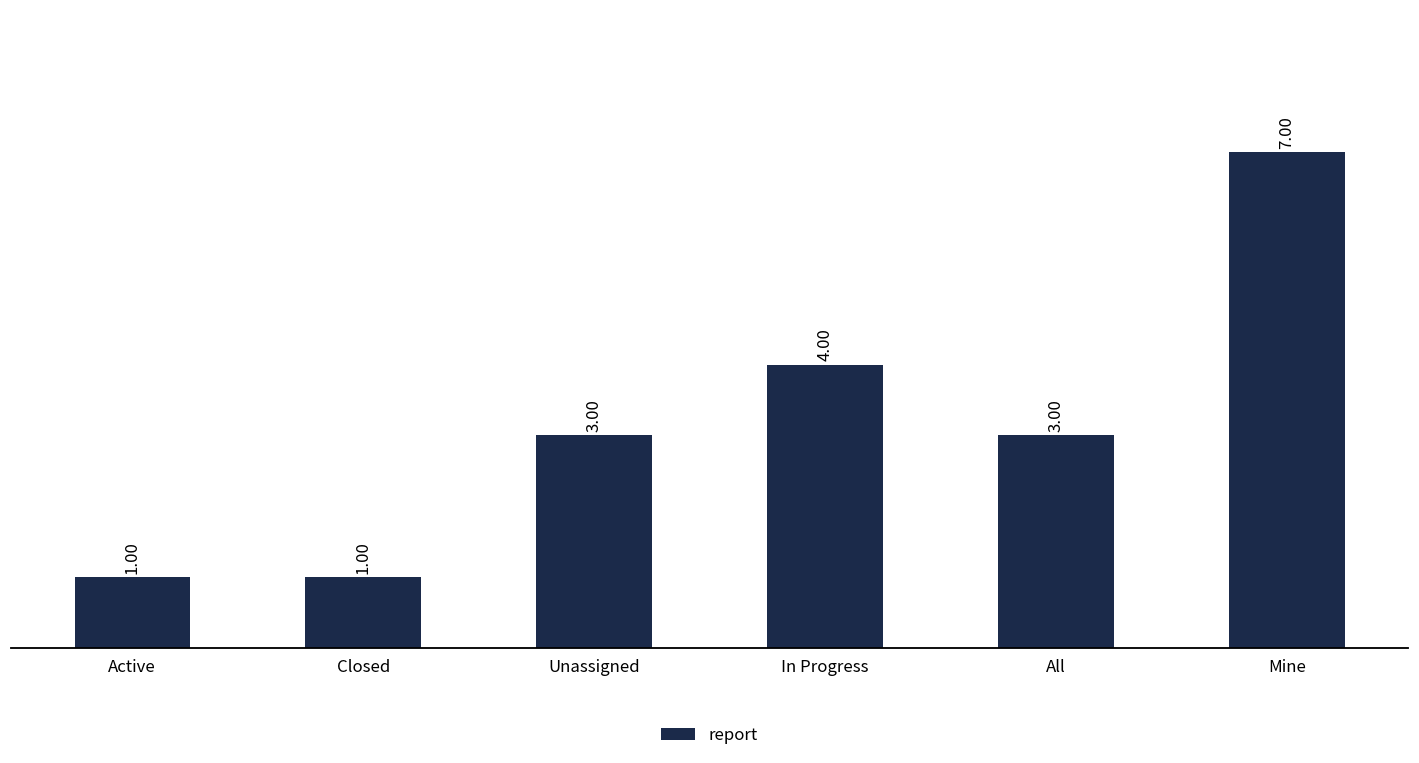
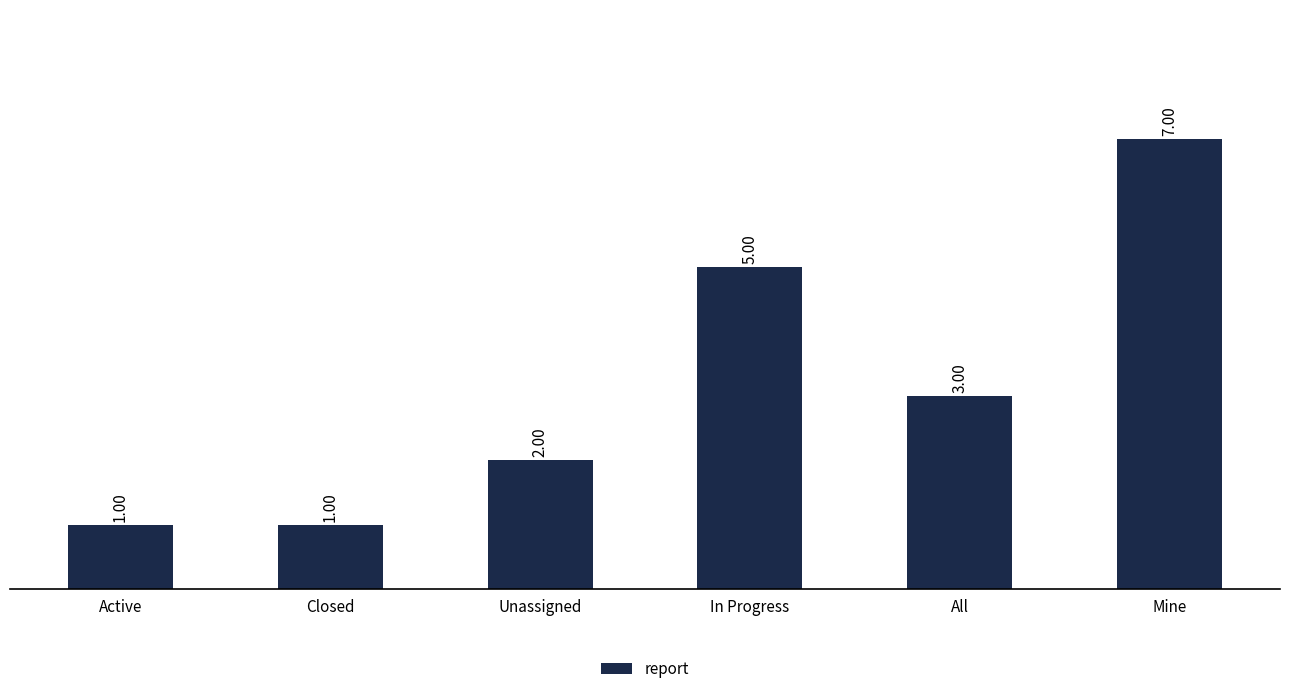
  {
    "Active": 1.00,
    "Closed": 1.00,
-   "Unassigned": 3.00,
-   "In Progress": 4.00,
+   "Unassigned": 2.00,
+   "In Progress": 5.00,
    "All": 3.00,
    "Mine": 7.00
  }
